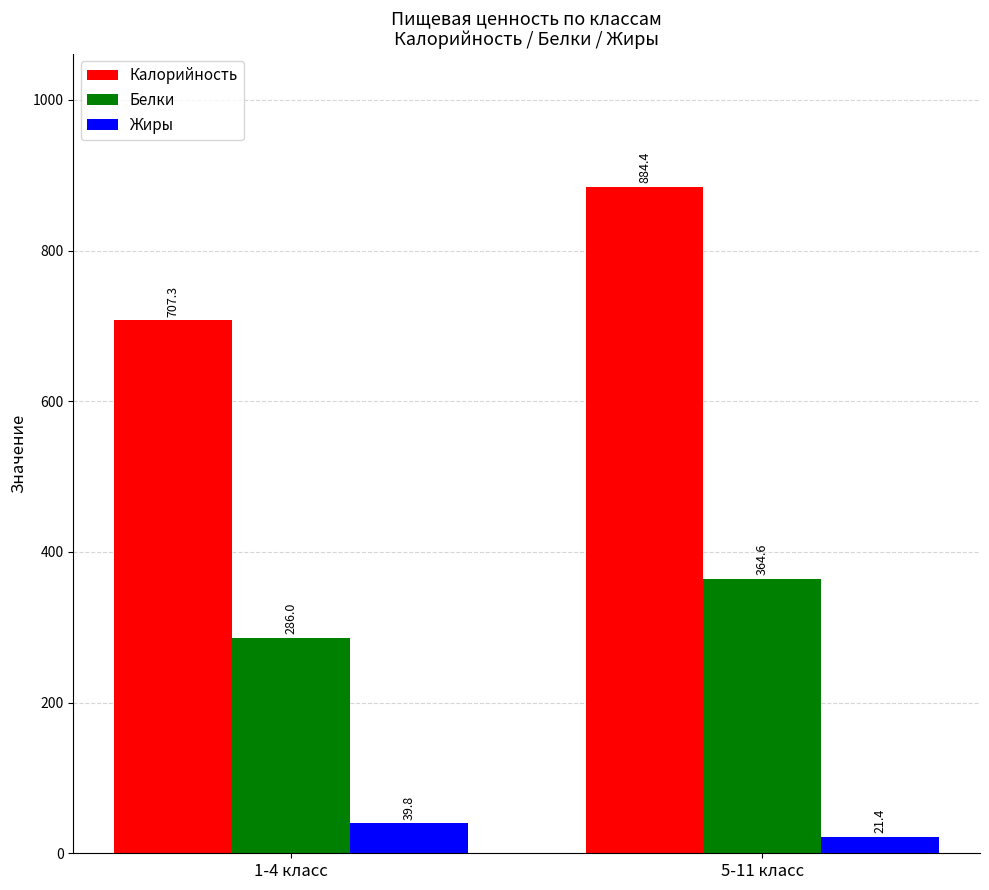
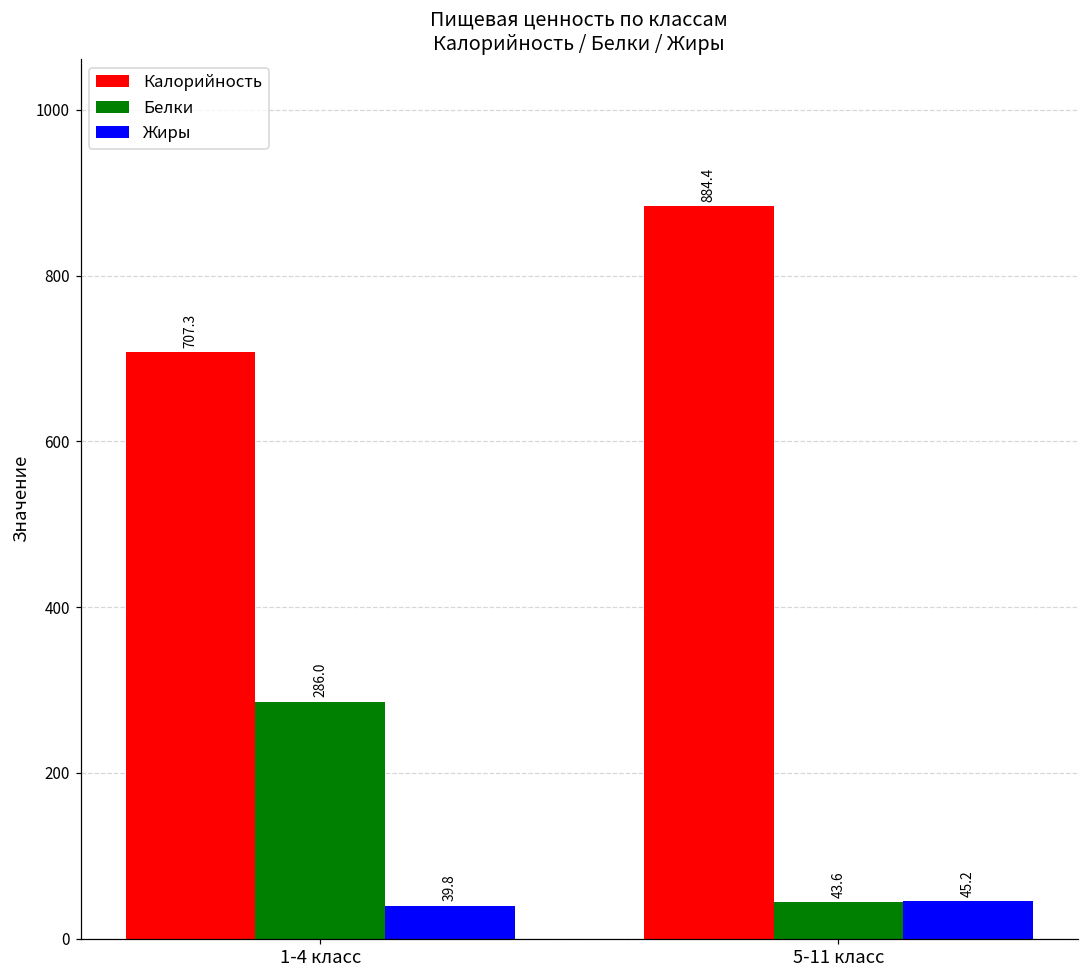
  {
    "Калорийность": {
      "1-4 класс": 707.3,
      "5-11 класс": 884.4
    },
    "Белки": {
      "1-4 класс": 286.0,
-     "5-11 класс": 364.6
+     "5-11 класс": 43.6
    },
    "Жиры": {
      "1-4 класс": 39.8,
-     "5-11 класс": 21.4
+     "5-11 класс": 45.2
    }
  }
